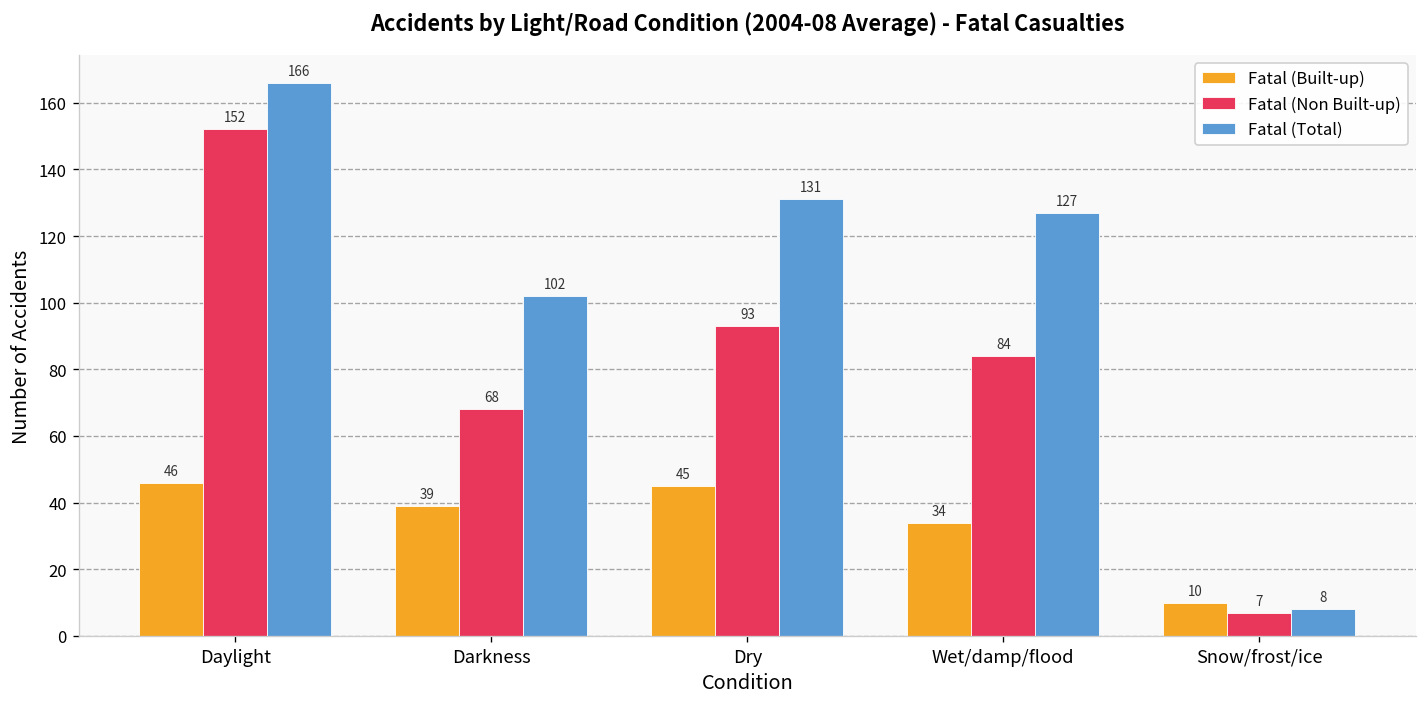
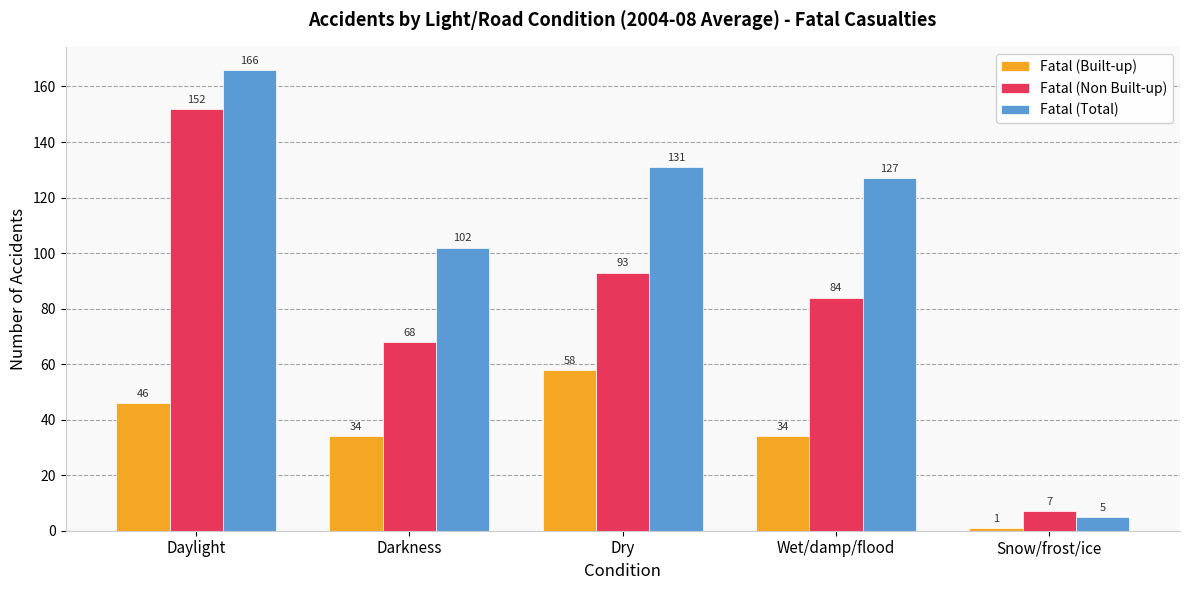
  {
    "Fatal (Built-up)": {
      "Daylight": 46,
-     "Darkness": 39,
-     "Dry": 45,
+     "Darkness": 34,
+     "Dry": 58,
      "Wet/damp/flood": 34,
-     "Snow/frost/ice": 10
+     "Snow/frost/ice": 1
    },
    "Fatal (Non Built-up)": {
      "Daylight": 152,
      "Darkness": 68,
      "Dry": 93,
      "Wet/damp/flood": 84,
      "Snow/frost/ice": 7
    },
    "Fatal (Total)": {
      "Daylight": 166,
      "Darkness": 102,
      "Dry": 131,
      "Wet/damp/flood": 127,
-     "Snow/frost/ice": 8
+     "Snow/frost/ice": 5
    }
  }
